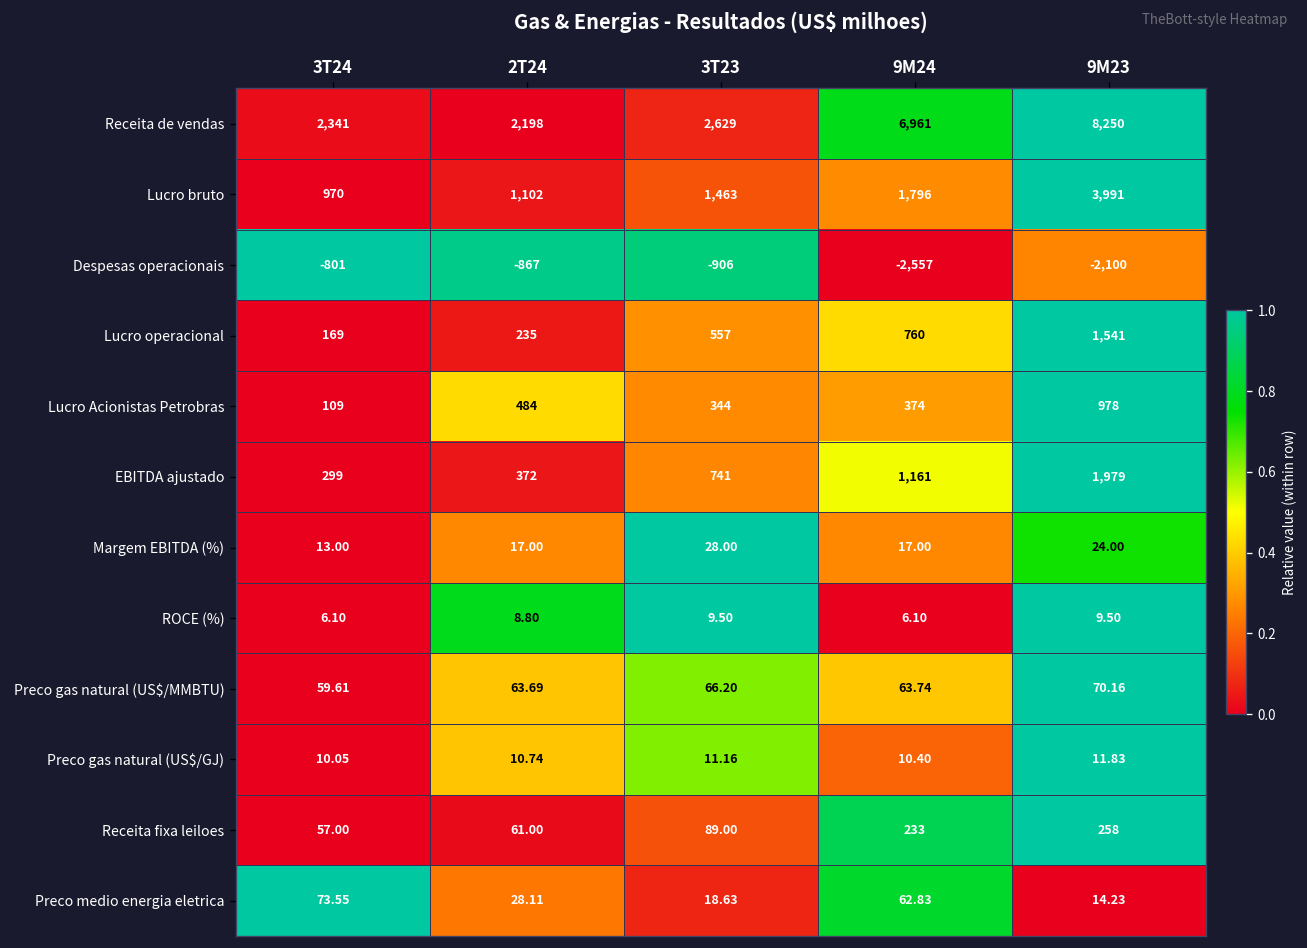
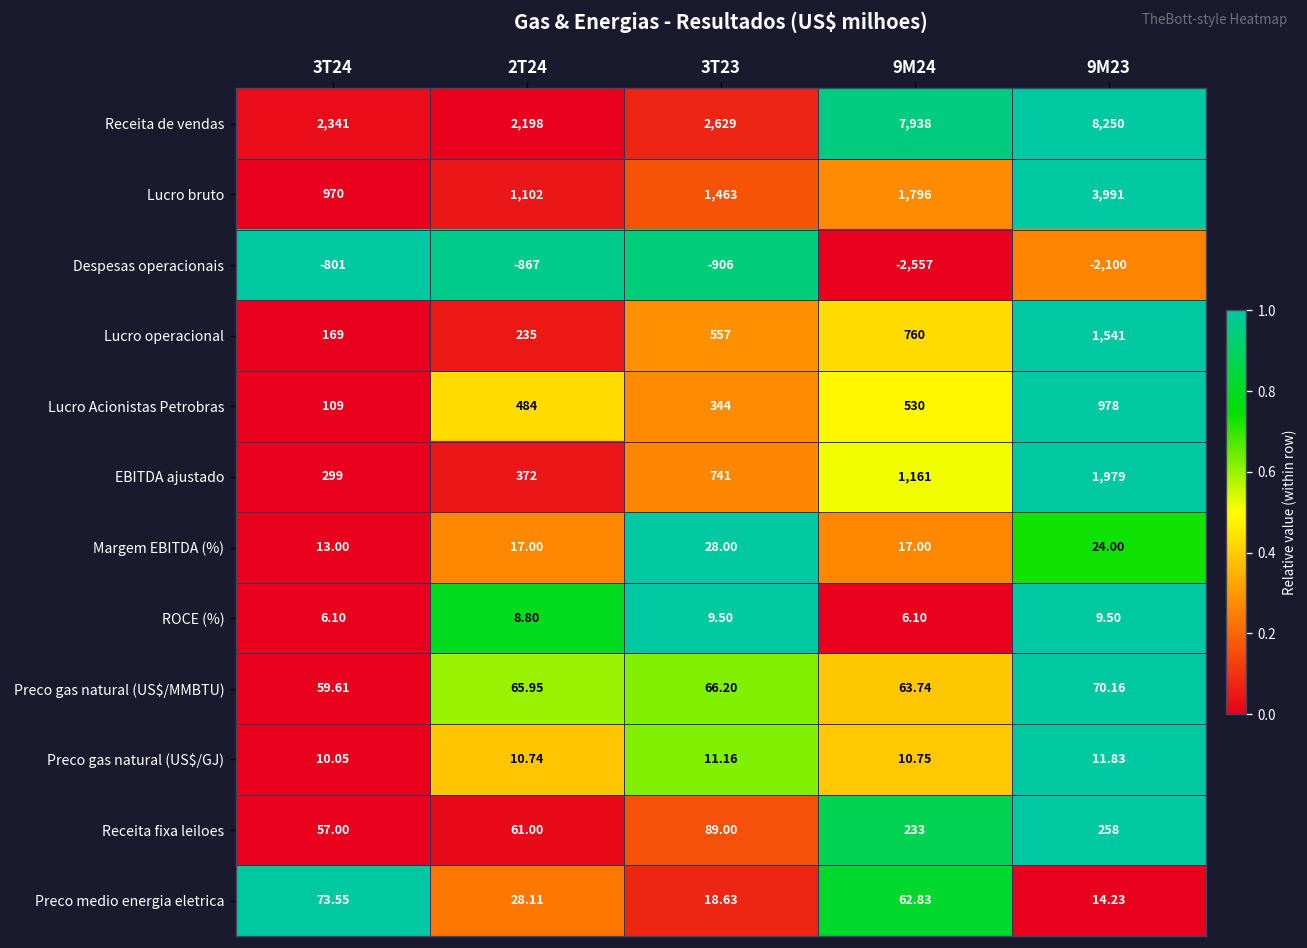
  {
    "Receita de vendas": {
      "3T24": "2,341",
      "2T24": "2,198",
      "3T23": "2,629",
-     "9M24": "6,961",
+     "9M24": "7,938",
      "9M23": "8,250"
    },
    "Lucro bruto": {
      "3T24": "970",
      "2T24": "1,102",
      "3T23": "1,463",
      "9M24": "1,796",
      "9M23": "3,991"
    },
    "Despesas operacionais": {
      "3T24": "-801",
      "2T24": "-867",
      "3T23": "-906",
      "9M24": "-2,557",
      "9M23": "-2,100"
    },
    "Lucro operacional": {
      "3T24": "169",
      "2T24": "235",
      "3T23": "557",
      "9M24": "760",
      "9M23": "1,541"
    },
    "Lucro Acionistas Petrobras": {
      "3T24": "109",
      "2T24": "484",
      "3T23": "344",
-     "9M24": "374",
+     "9M24": "530",
      "9M23": "978"
    },
    "EBITDA ajustado": {
      "3T24": "299",
      "2T24": "372",
      "3T23": "741",
      "9M24": "1,161",
      "9M23": "1,979"
    },
    "Margem EBITDA (%)": {
      "3T24": "13.00",
      "2T24": "17.00",
      "3T23": "28.00",
      "9M24": "17.00",
      "9M23": "24.00"
    },
    "ROCE (%)": {
      "3T24": "6.10",
      "2T24": "8.80",
      "3T23": "9.50",
      "9M24": "6.10",
      "9M23": "9.50"
    },
    "Preco gas natural (US$/MMBTU)": {
      "3T24": "59.61",
-     "2T24": "63.69",
+     "2T24": "65.95",
      "3T23": "66.20",
      "9M24": "63.74",
      "9M23": "70.16"
    },
    "Preco gas natural (US$/GJ)": {
      "3T24": "10.05",
      "2T24": "10.74",
      "3T23": "11.16",
-     "9M24": "10.40",
+     "9M24": "10.75",
      "9M23": "11.83"
    },
    "Receita fixa leiloes": {
      "3T24": "57.00",
      "2T24": "61.00",
      "3T23": "89.00",
      "9M24": "233",
      "9M23": "258"
    },
    "Preco medio energia eletrica": {
      "3T24": "73.55",
      "2T24": "28.11",
      "3T23": "18.63",
      "9M24": "62.83",
      "9M23": "14.23"
    }
  }
